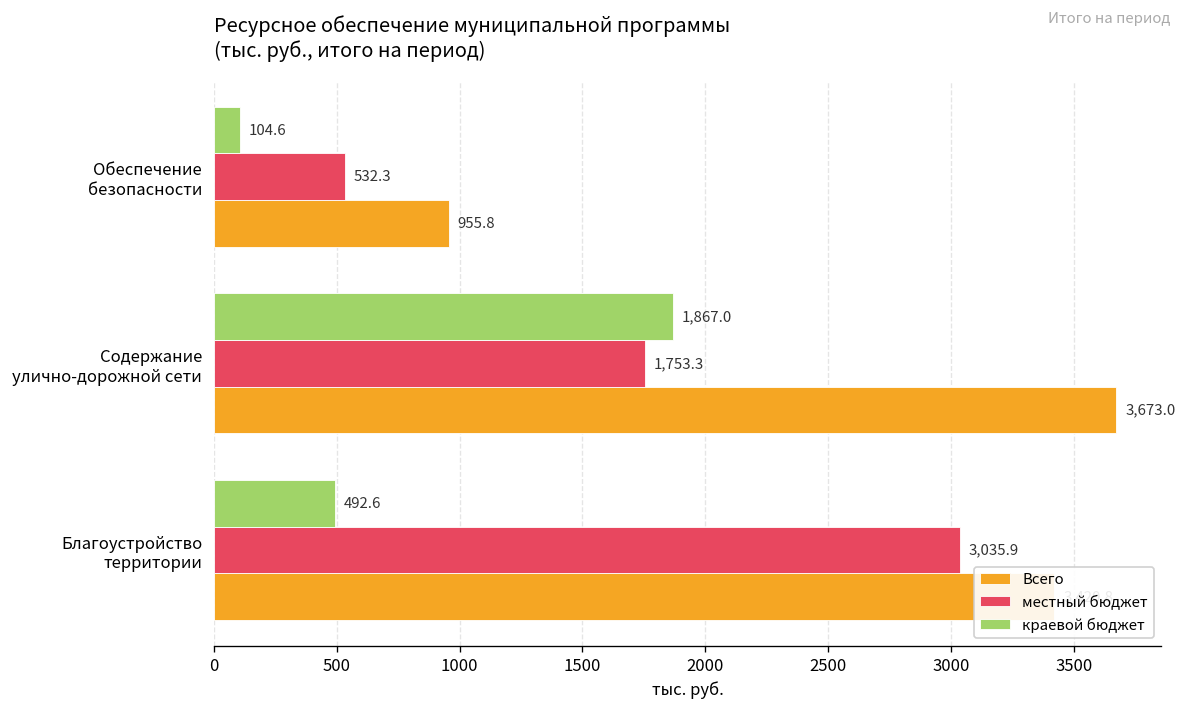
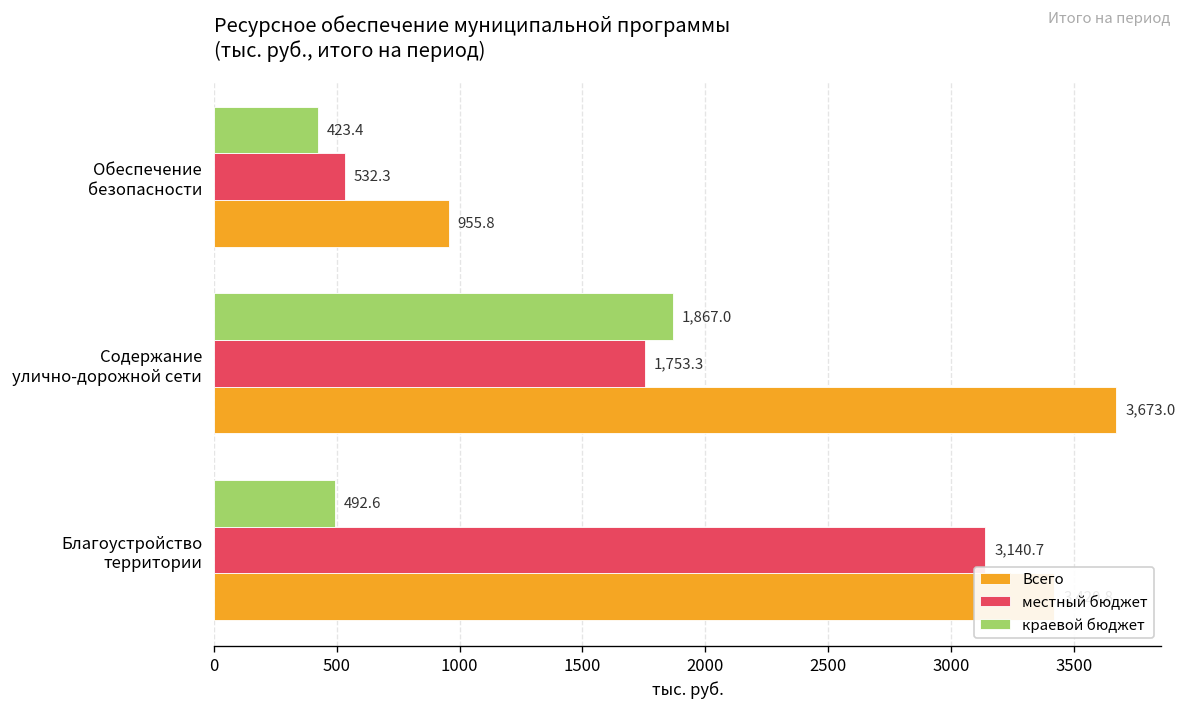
  {
    "Всего": {
      "Обеспечение безопасности": "955.8",
      "Содержание улично-дорожной сети": "3,673.0"
    },
    "местный бюджет": {
      "Обеспечение безопасности": "532.3",
      "Содержание улично-дорожной сети": "1,753.3",
-     "Благоустройство территории": "3,035.9"
+     "Благоустройство территории": "3,140.7"
    },
    "краевой бюджет": {
-     "Обеспечение безопасности": "104.6",
+     "Обеспечение безопасности": "423.4",
      "Содержание улично-дорожной сети": "1,867.0",
      "Благоустройство территории": "492.6"
    }
  }
